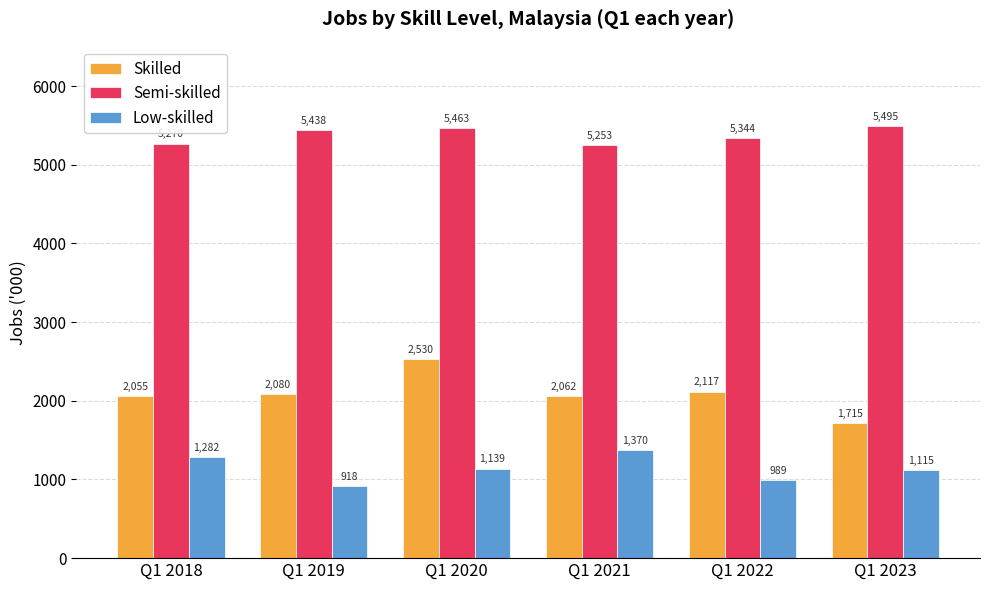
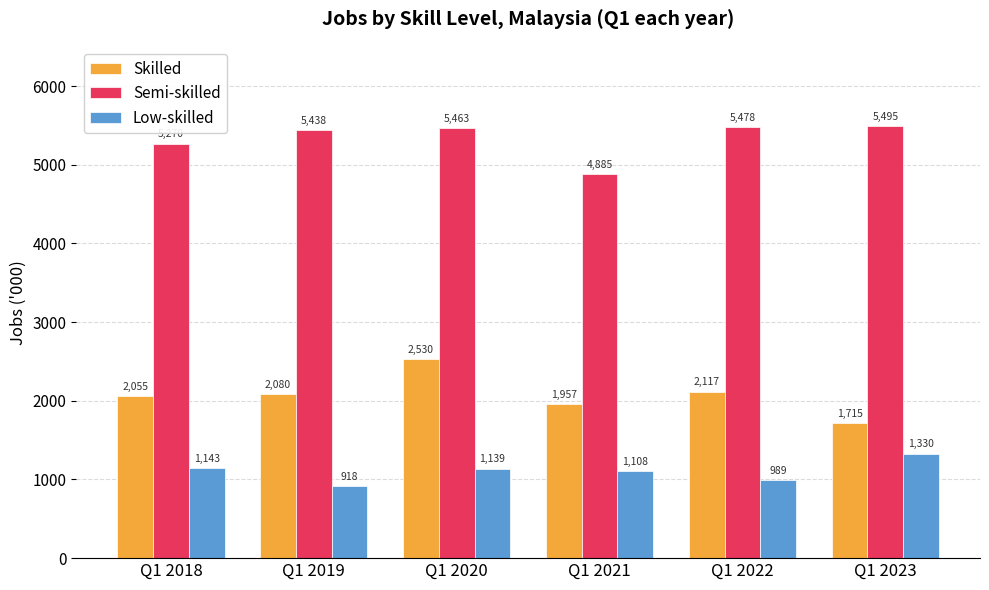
  {
    "Skilled": {
      "Q1 2018": "2,055",
      "Q1 2019": "2,080",
      "Q1 2020": "2,530",
-     "Q1 2021": "2,062",
+     "Q1 2021": "1,957",
      "Q1 2022": "2,117",
      "Q1 2023": "1,715"
    },
    "Semi-skilled": {
      "Q1 2019": "5,438",
      "Q1 2020": "5,463",
-     "Q1 2021": "5,253",
-     "Q1 2022": "5,344",
+     "Q1 2021": "4,885",
+     "Q1 2022": "5,478",
      "Q1 2023": "5,495"
    },
    "Low-skilled": {
-     "Q1 2018": "1,282",
+     "Q1 2018": "1,143",
      "Q1 2019": "918",
      "Q1 2020": "1,139",
-     "Q1 2021": "1,370",
+     "Q1 2021": "1,108",
      "Q1 2022": "989",
-     "Q1 2023": "1,115"
+     "Q1 2023": "1,330"
    }
  }
